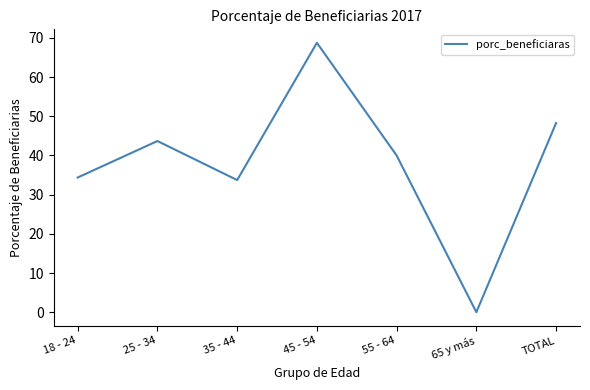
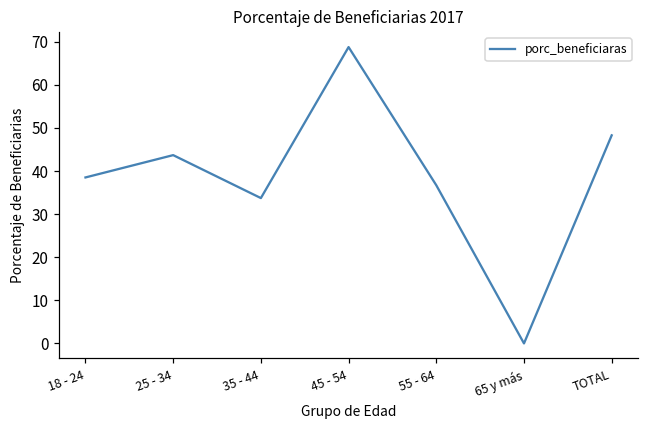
  {
-   "18 - 24": 34,
+   "18 - 24": 39,
    "25 - 34": 44,
    "35 - 44": 34,
    "45 - 54": 69,
-   "55 - 64": 40,
+   "55 - 64": 37,
    "65 y más": 0,
    "TOTAL": 48
  }
